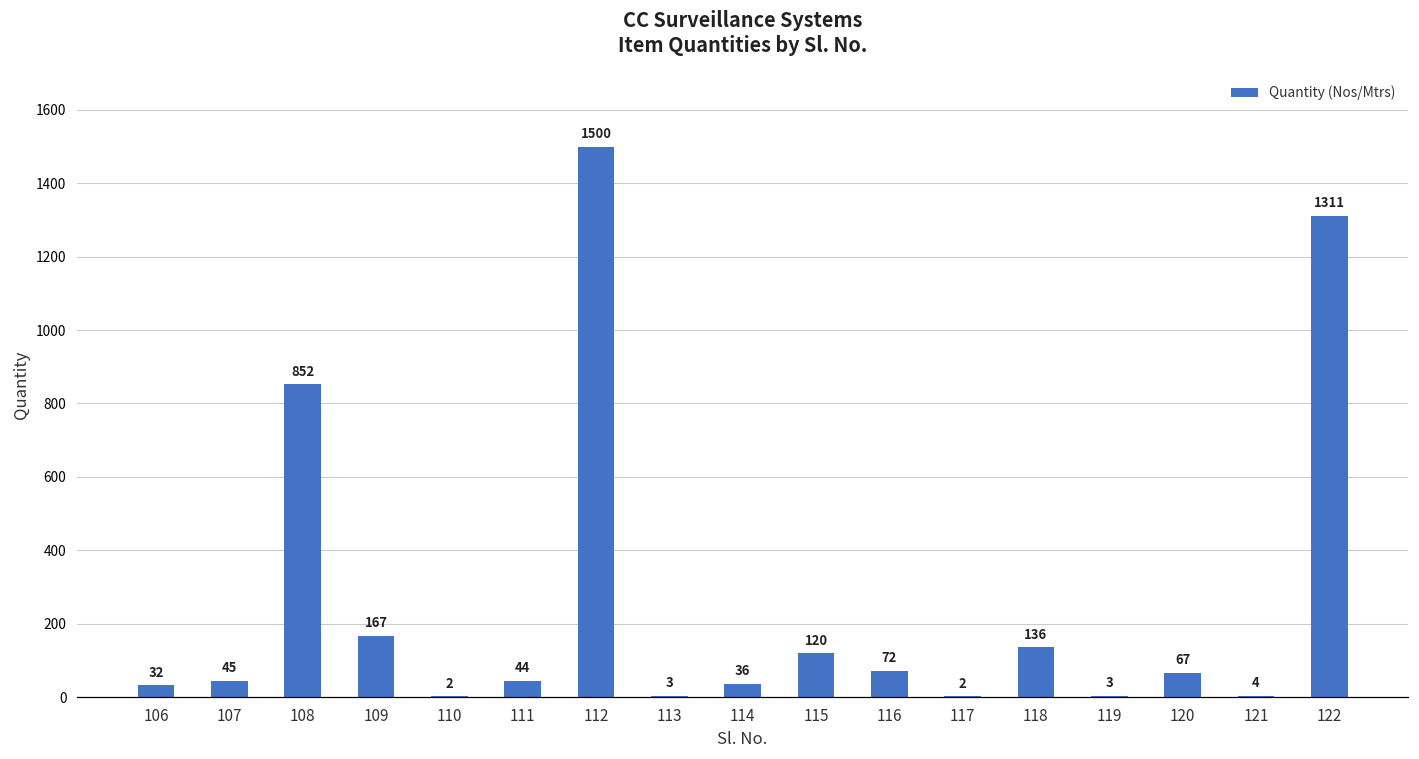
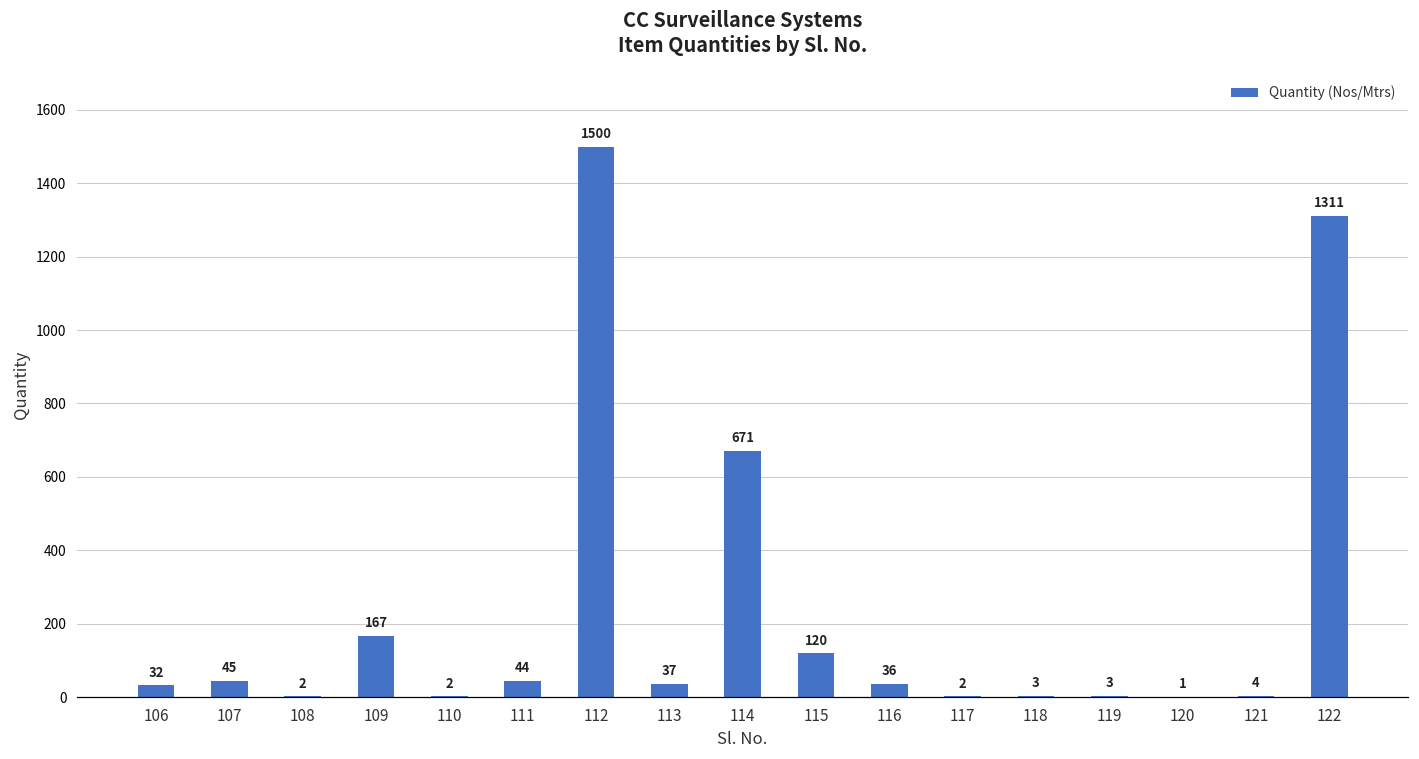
  {
    "106": 32,
    "107": 45,
-   "108": 852,
+   "108": 2,
    "109": 167,
    "110": 2,
    "111": 44,
    "112": 1500,
-   "113": 3,
-   "114": 36,
+   "113": 37,
+   "114": 671,
    "115": 120,
-   "116": 72,
+   "116": 36,
    "117": 2,
-   "118": 136,
+   "118": 3,
    "119": 3,
-   "120": 67,
+   "120": 1,
    "121": 4,
    "122": 1311
  }
